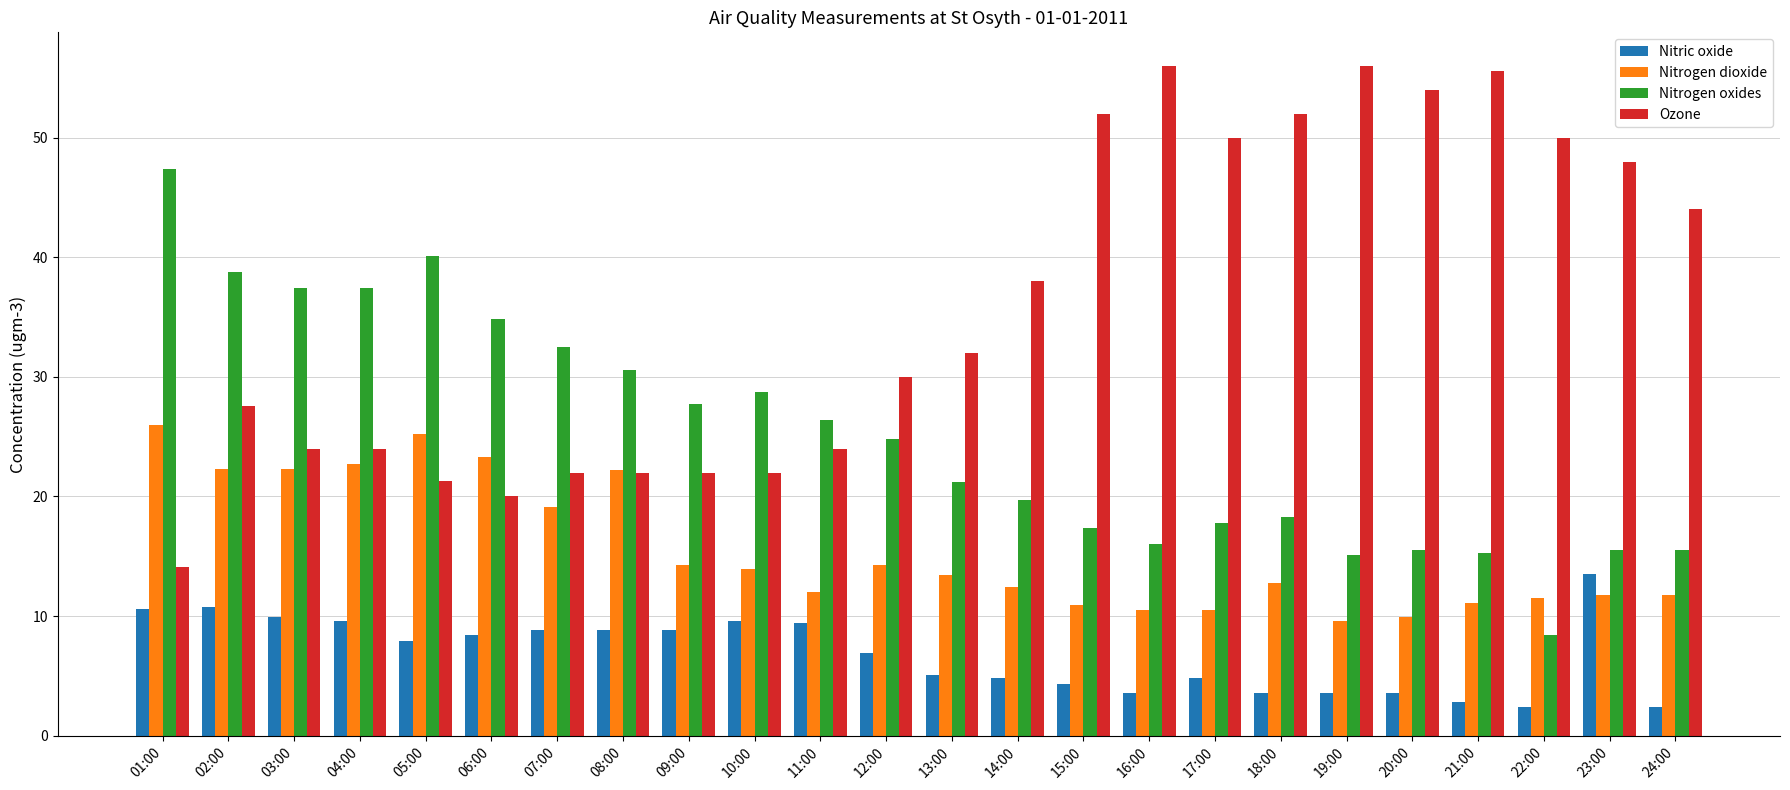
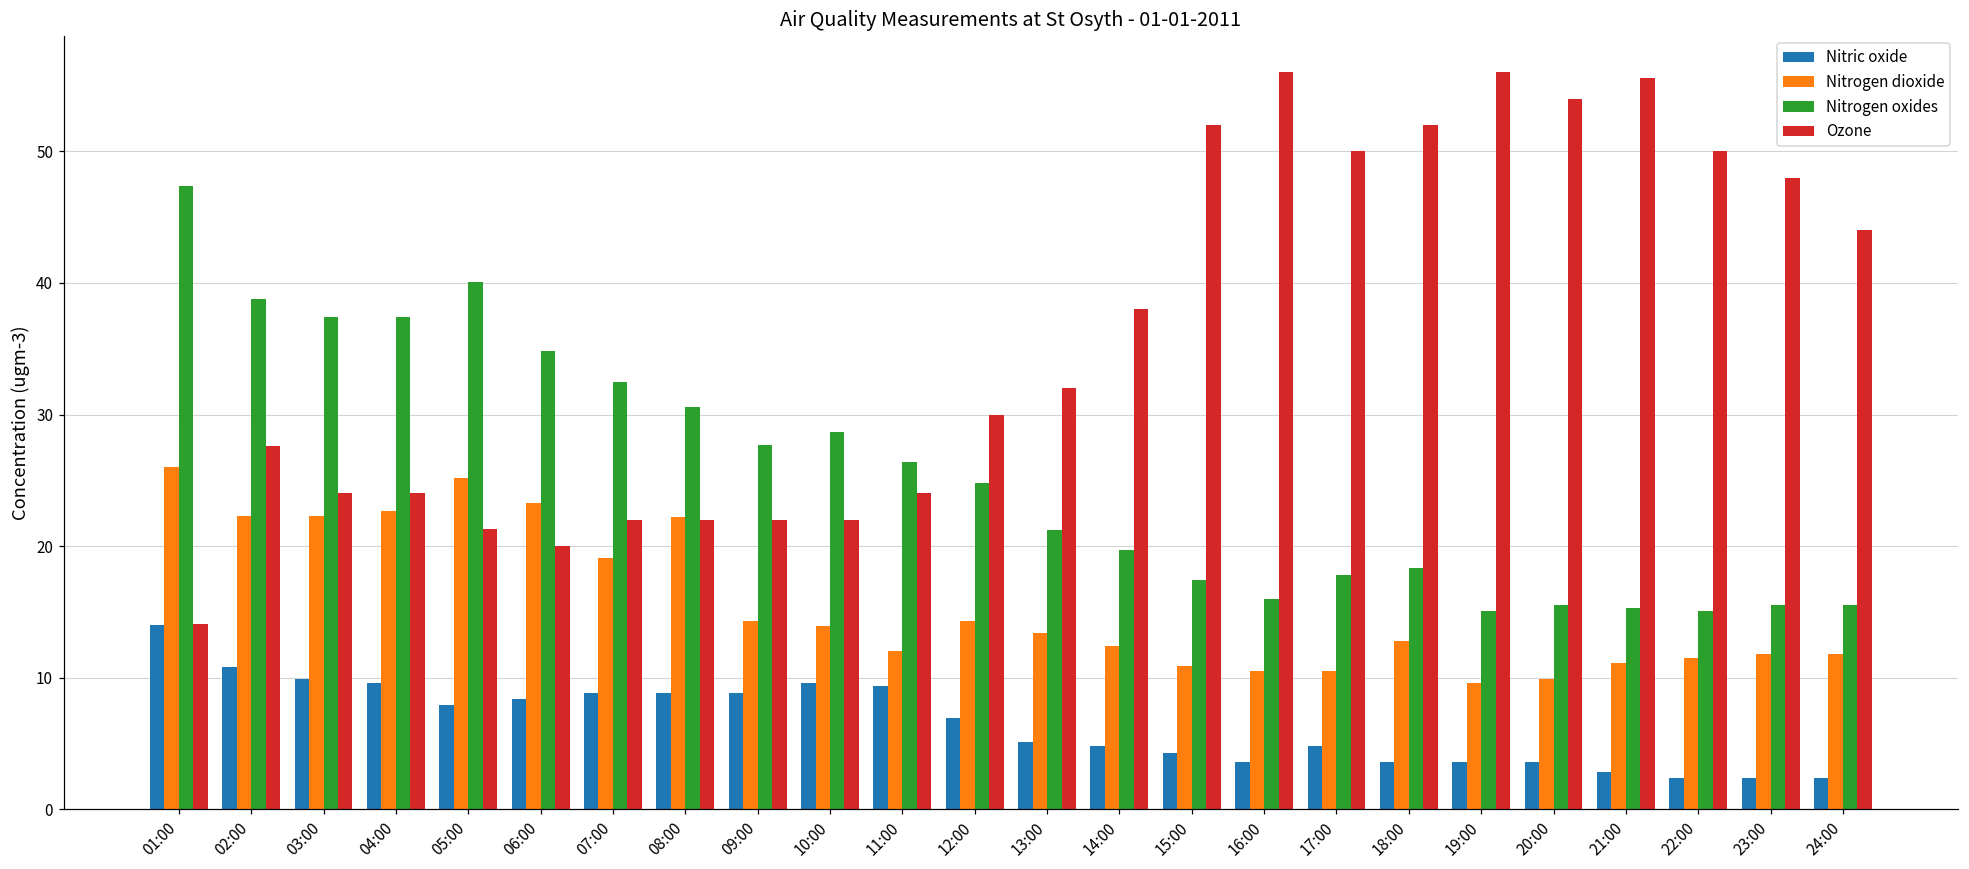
  {
    "Nitric oxide": {
-     "01:00": 10.6,
+     "01:00": 14.0,
      "02:00": 10.8,
      "03:00": 9.9,
      "04:00": 9.6,
      "05:00": 7.9,
      "06:00": 8.4,
      "07:00": 8.8,
      "08:00": 8.8,
      "09:00": 8.8,
      "10:00": 9.6,
      "11:00": 9.4,
      "12:00": 6.9,
      "13:00": 5.1,
      "14:00": 4.8,
      "15:00": 4.3,
      "16:00": 3.6,
      "17:00": 4.8,
      "18:00": 3.6,
      "19:00": 3.6,
      "20:00": 3.6,
      "21:00": 2.8,
      "22:00": 2.4,
-     "23:00": 13.5,
+     "23:00": 2.4,
      "24:00": 2.4
    },
    "Nitrogen dioxide": {
      "01:00": 26.0,
      "02:00": 22.3,
      "03:00": 22.3,
      "04:00": 22.7,
      "05:00": 25.2,
      "06:00": 23.3,
      "07:00": 19.1,
      "08:00": 22.2,
      "09:00": 14.3,
      "10:00": 13.9,
      "11:00": 12.0,
      "12:00": 14.3,
      "13:00": 13.4,
      "14:00": 12.4,
      "15:00": 10.9,
      "16:00": 10.5,
      "17:00": 10.5,
      "18:00": 12.8,
      "19:00": 9.6,
      "20:00": 9.9,
      "21:00": 11.1,
      "22:00": 11.5,
      "23:00": 11.8,
      "24:00": 11.8
    },
    "Nitrogen oxides": {
      "01:00": 47.4,
      "02:00": 38.8,
      "03:00": 37.4,
      "04:00": 37.4,
      "05:00": 40.1,
      "06:00": 34.8,
      "07:00": 32.5,
      "08:00": 30.6,
      "09:00": 27.7,
      "10:00": 28.7,
      "11:00": 26.4,
      "12:00": 24.8,
      "13:00": 21.2,
      "14:00": 19.7,
      "15:00": 17.4,
      "16:00": 16.0,
      "17:00": 17.8,
      "18:00": 18.3,
      "19:00": 15.1,
      "20:00": 15.5,
      "21:00": 15.3,
-     "22:00": 8.4,
+     "22:00": 15.1,
      "23:00": 15.5,
      "24:00": 15.5
    },
    "Ozone": {
      "01:00": 14.1,
      "02:00": 27.6,
      "03:00": 24.0,
      "04:00": 24.0,
      "05:00": 21.3,
      "06:00": 20.0,
      "07:00": 22.0,
      "08:00": 22.0,
      "09:00": 22.0,
      "10:00": 22.0,
      "11:00": 24.0,
      "12:00": 30.0,
      "13:00": 32.0,
      "14:00": 38.0,
      "15:00": 52.0,
      "16:00": 56.0,
      "17:00": 50.0,
      "18:00": 52.0,
      "19:00": 56.0,
      "20:00": 54.0,
      "21:00": 55.6,
      "22:00": 50.0,
      "23:00": 48.0,
      "24:00": 44.0
    }
  }
